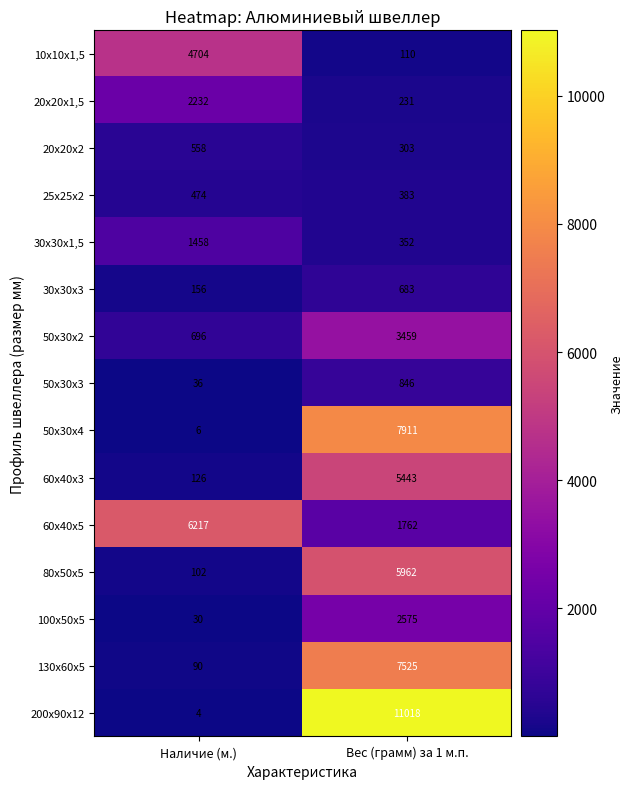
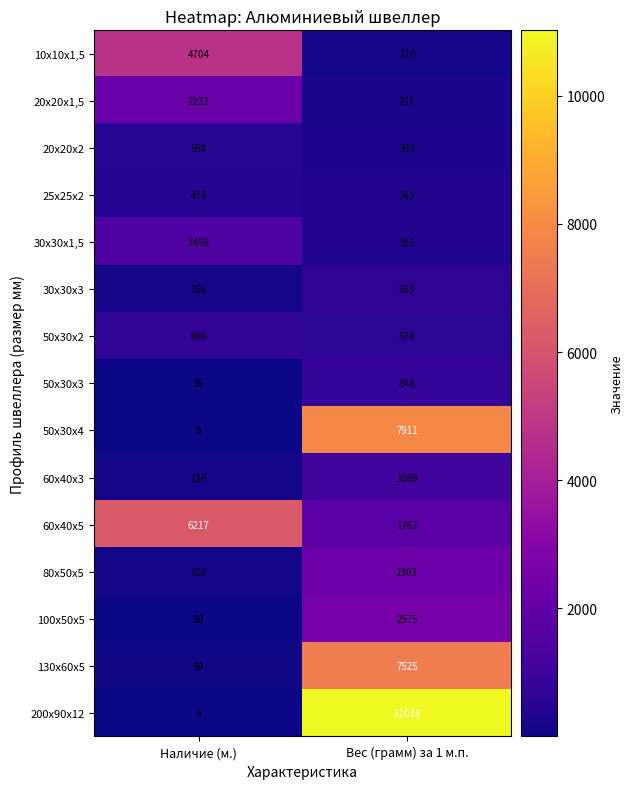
  {
    "10х10х1,5": {
      "Наличие (м.)": 4704,
      "Вес (грамм) за 1 м.п.": 110
    },
    "20х20х1,5": {
      "Наличие (м.)": 2232,
      "Вес (грамм) за 1 м.п.": 231
    },
    "20х20х2": {
      "Наличие (м.)": 558,
      "Вес (грамм) за 1 м.п.": 303
    },
    "25х25х2": {
      "Наличие (м.)": 474,
      "Вес (грамм) за 1 м.п.": 383
    },
    "30х30х1,5": {
      "Наличие (м.)": 1458,
      "Вес (грамм) за 1 м.п.": 352
    },
    "30х30х3": {
      "Наличие (м.)": 156,
      "Вес (грамм) за 1 м.п.": 683
    },
    "50х30х2": {
      "Наличие (м.)": 696,
-     "Вес (грамм) за 1 м.п.": 3459
+     "Вес (грамм) за 1 м.п.": 574
    },
    "50х30х3": {
      "Наличие (м.)": 36,
      "Вес (грамм) за 1 м.п.": 846
    },
    "50х30х4": {
      "Наличие (м.)": 6,
      "Вес (грамм) за 1 м.п.": 7911
    },
    "60х40х3": {
      "Наличие (м.)": 126,
-     "Вес (грамм) за 1 м.п.": 5443
+     "Вес (грамм) за 1 м.п.": 1089
    },
    "60х40х5": {
      "Наличие (м.)": 6217,
      "Вес (грамм) за 1 м.п.": 1762
    },
    "80х50х5": {
      "Наличие (м.)": 102,
-     "Вес (грамм) за 1 м.п.": 5962
+     "Вес (грамм) за 1 м.п.": 2303
    },
    "100х50х5": {
      "Наличие (м.)": 30,
      "Вес (грамм) за 1 м.п.": 2575
    },
    "130х60х5": {
      "Наличие (м.)": 90,
      "Вес (грамм) за 1 м.п.": 7525
    },
    "200х90х12": {
      "Наличие (м.)": 4,
      "Вес (грамм) за 1 м.п.": 11018
    }
  }
